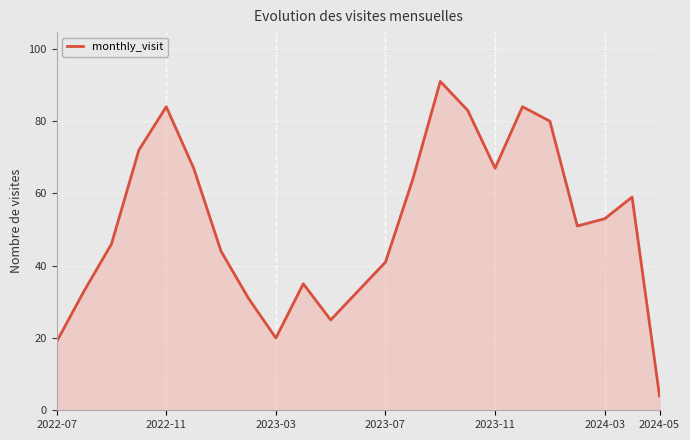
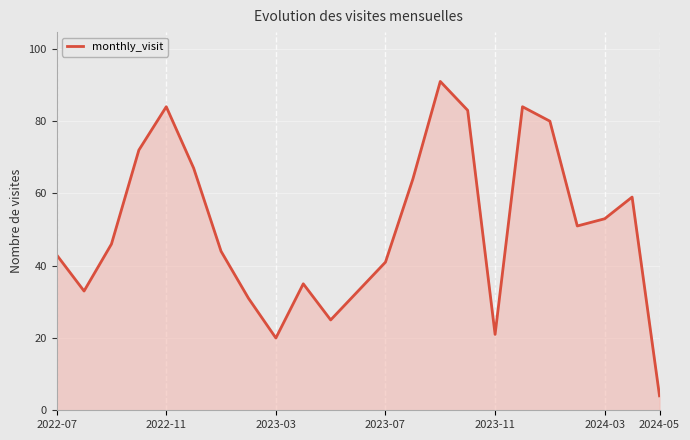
  {
-   "2022-07": 19,
+   "2022-07": 43,
    "2022-11": 84,
    "2023-03": 20,
    "2023-07": 41,
-   "2023-11": 67,
+   "2023-11": 21,
    "2024-03": 53,
    "2024-05": 4
  }
